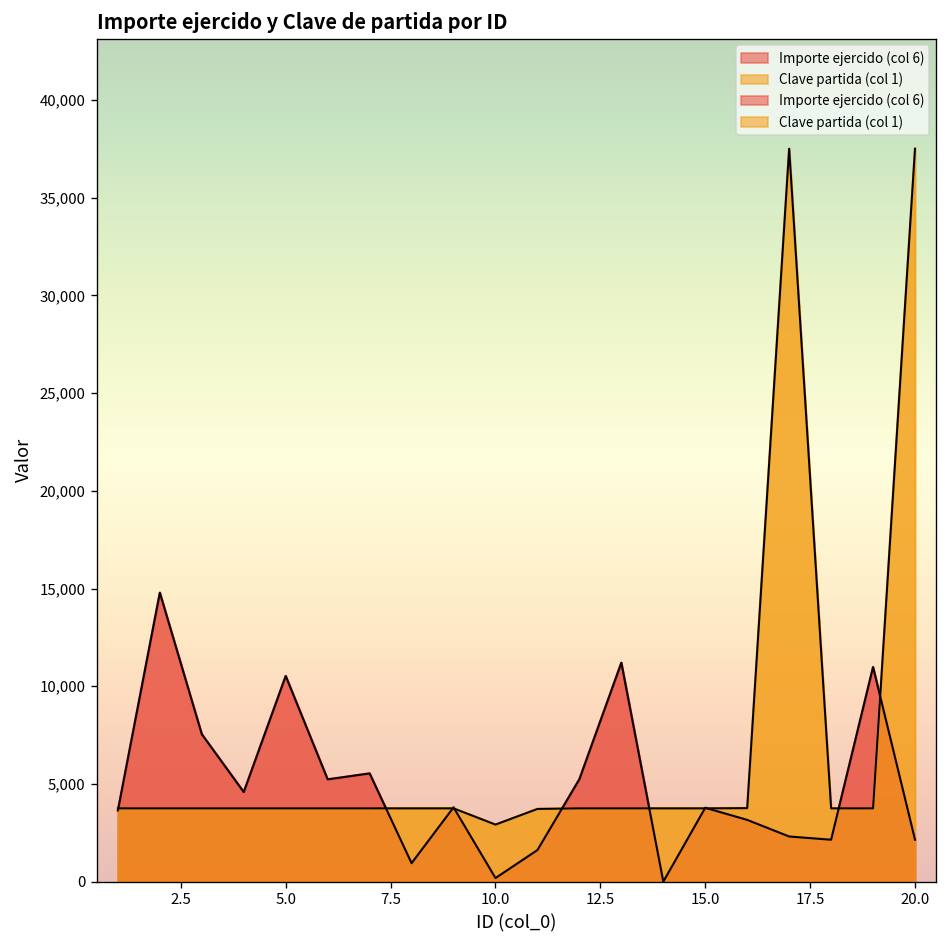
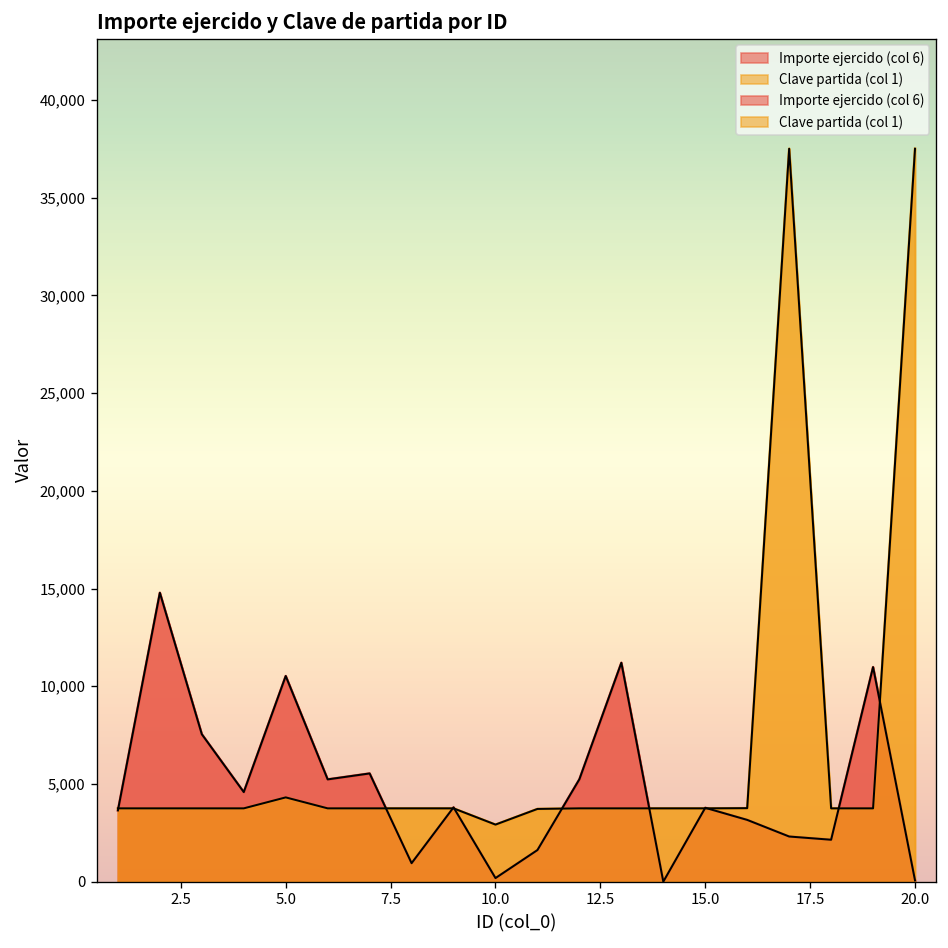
  {
    "Importe ejercido (col 6)": {
      "5.0": "10,500",
      "10.0": "200",
-     "20.0": "2,100"
+     "20.0": "100"
    },
    "Clave partida (col 1)": {
-     "5.0": "3,800",
+     "5.0": "4,300",
      "10.0": "2,900",
      "20.0": "37,500"
    }
  }
